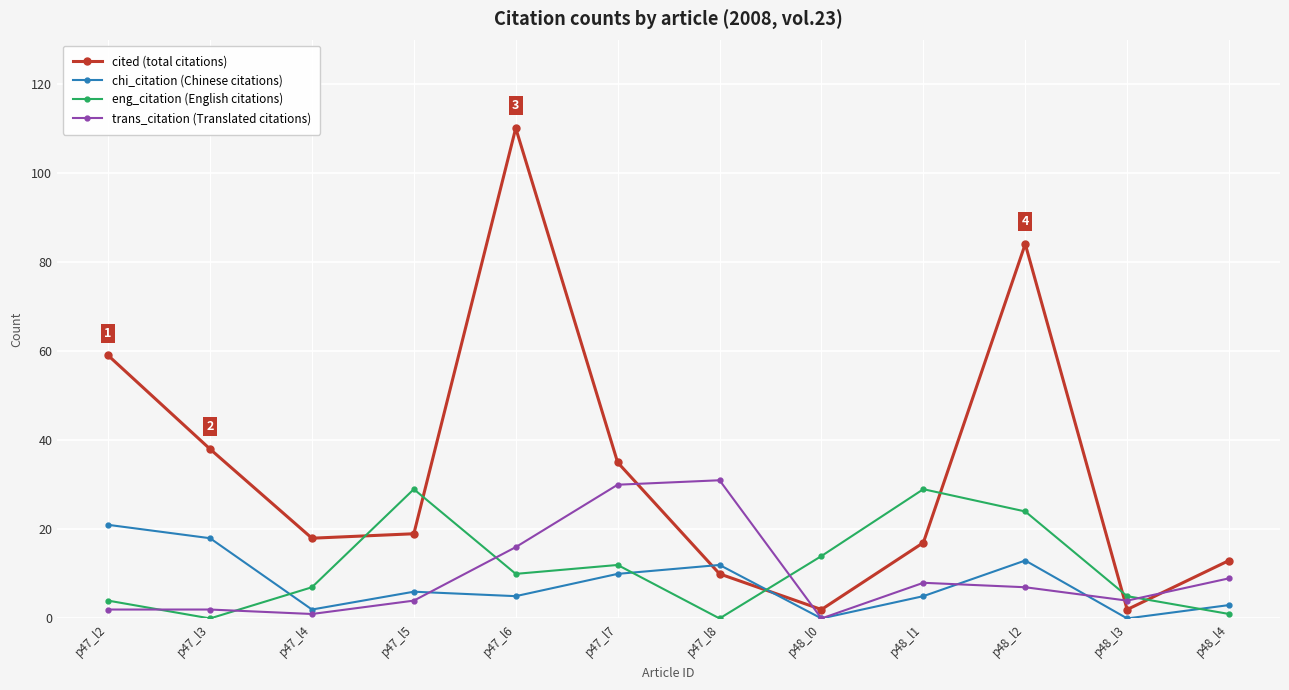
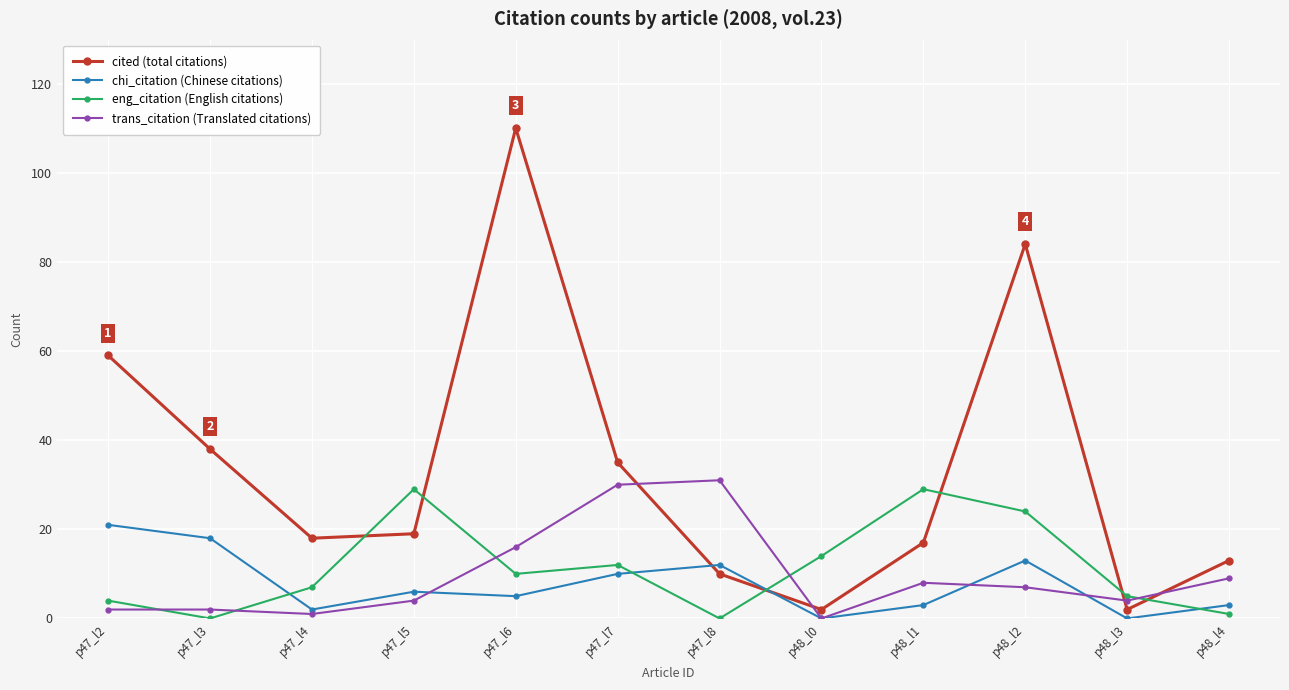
  {
    "cited (total citations)": {
      "p47_l4": 18,
      "p47_l5": 19,
      "p47_l7": 35,
      "p47_l8": 10,
      "p48_l0": 2,
      "p48_l1": 17,
      "p48_l3": 2,
      "p48_l4": 13
    },
    "chi_citation (Chinese citations)": {
      "p47_l2": 21,
      "p47_l3": 18,
      "p47_l4": 2,
      "p47_l5": 6,
      "p47_l6": 5,
      "p47_l7": 10,
      "p47_l8": 12,
-     "p48_l1": 5,
+     "p48_l1": 3,
      "p48_l2": 13,
      "p48_l3": 0,
      "p48_l4": 3
    },
    "eng_citation (English citations)": {
      "p47_l2": 4,
      "p47_l3": 0,
      "p47_l4": 7,
      "p47_l5": 29,
      "p47_l6": 10,
      "p47_l7": 12,
      "p47_l8": 0,
      "p48_l0": 14,
      "p48_l1": 29,
      "p48_l2": 24,
      "p48_l3": 5,
      "p48_l4": 1
    },
    "trans_citation (Translated citations)": {
      "p47_l2": 2,
      "p47_l3": 2,
      "p47_l4": 1,
      "p47_l5": 4,
      "p47_l6": 16,
      "p47_l7": 30,
      "p47_l8": 31,
      "p48_l1": 8,
      "p48_l2": 7,
      "p48_l3": 4,
      "p48_l4": 9
    }
  }
